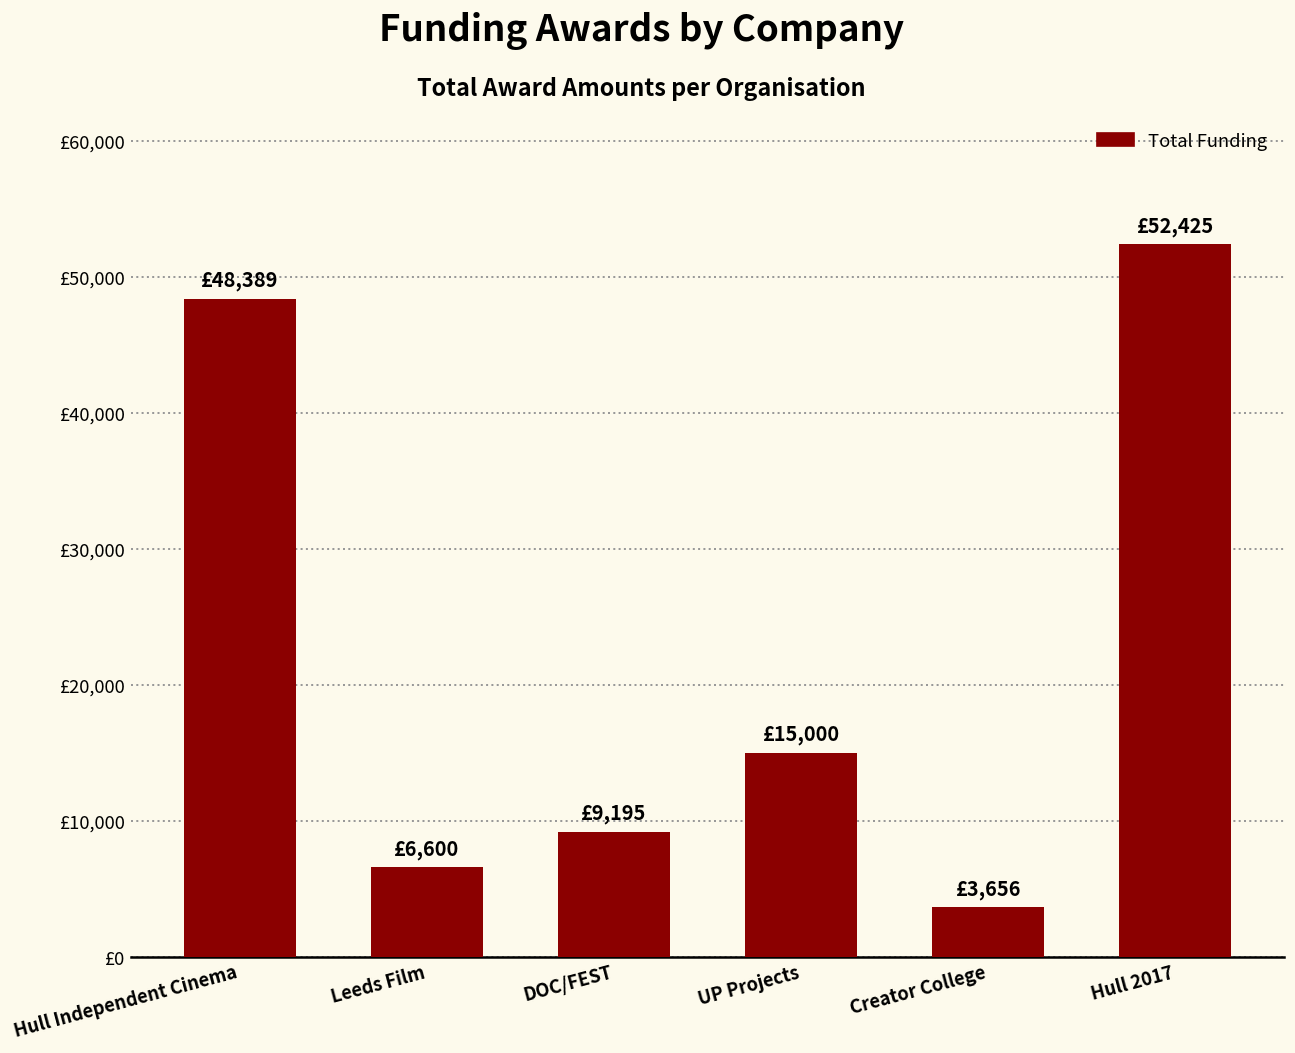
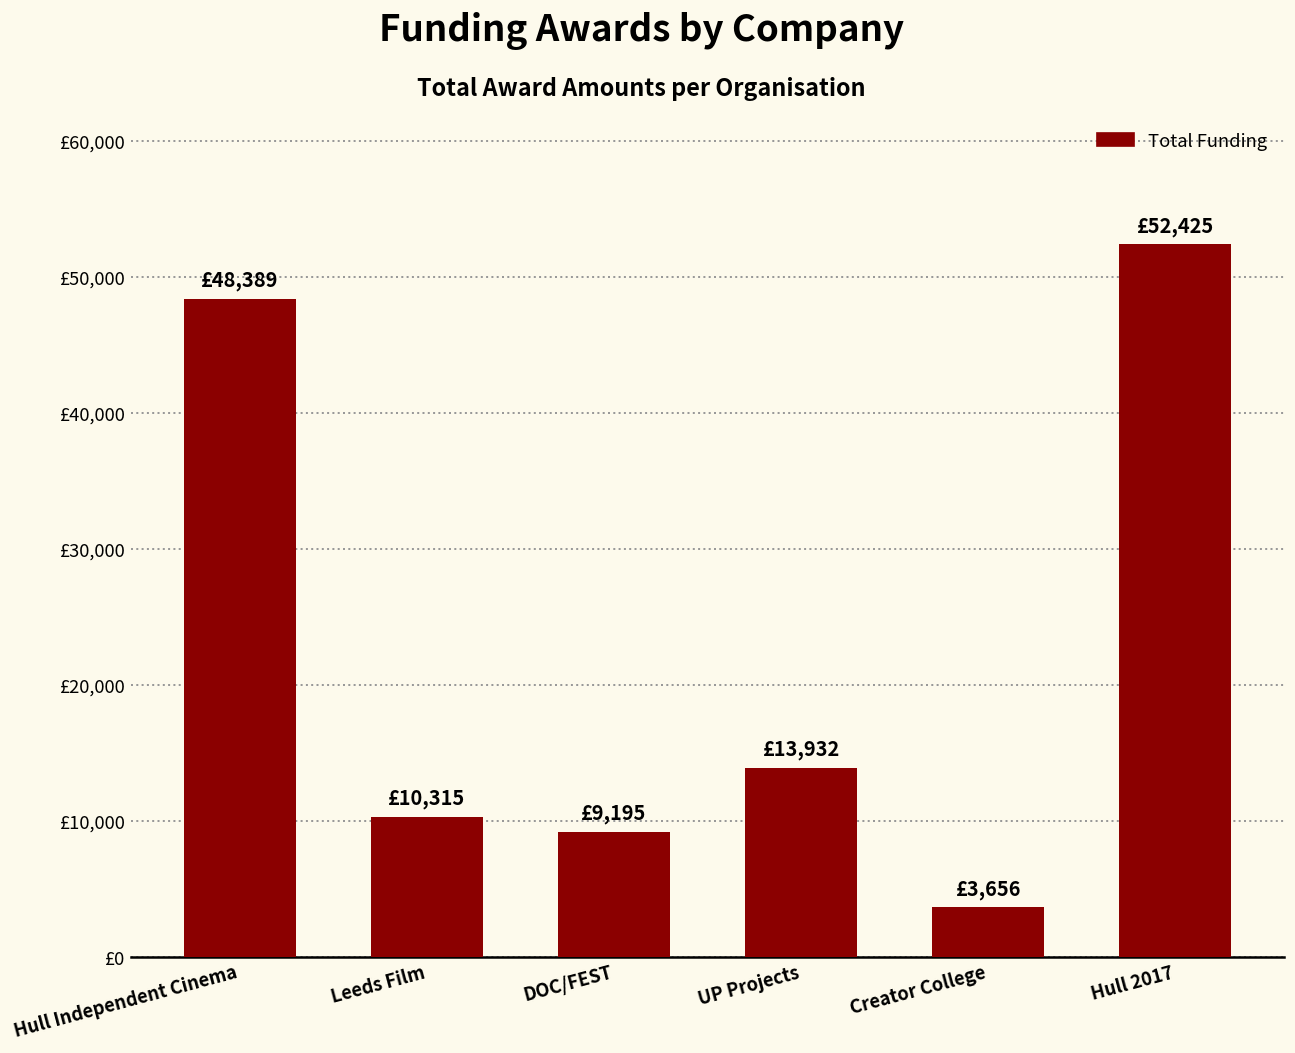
  {
    "Hull Independent Cinema": "£48,389",
-   "Leeds Film": "£6,600",
+   "Leeds Film": "£10,315",
    "DOC/FEST": "£9,195",
-   "UP Projects": "£15,000",
+   "UP Projects": "£13,932",
    "Creator College": "£3,656",
    "Hull 2017": "£52,425"
  }
